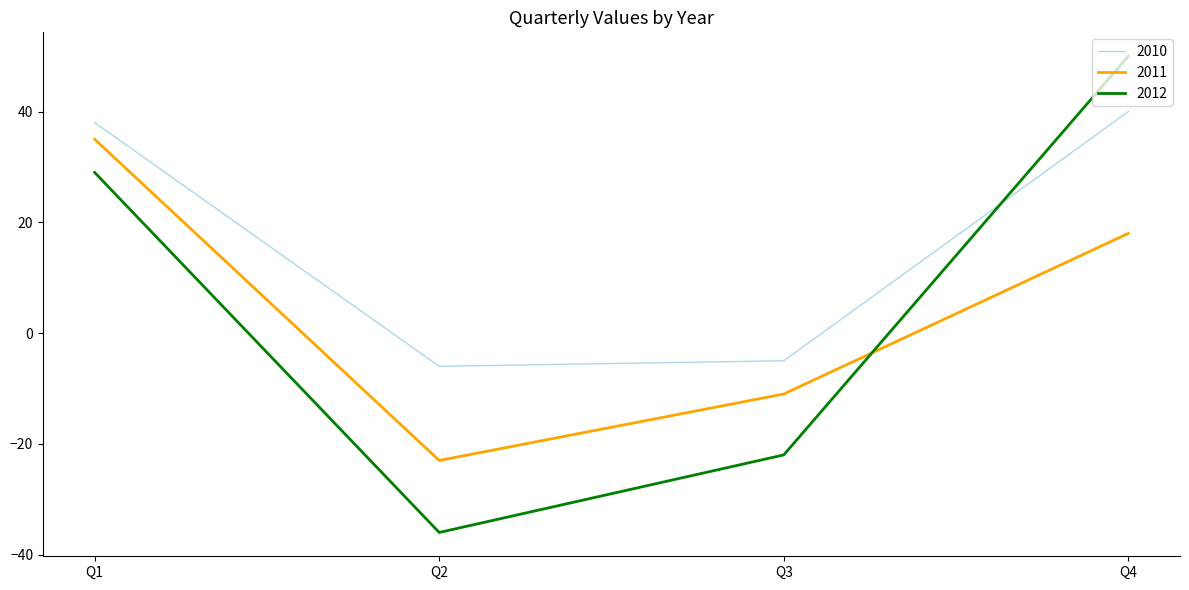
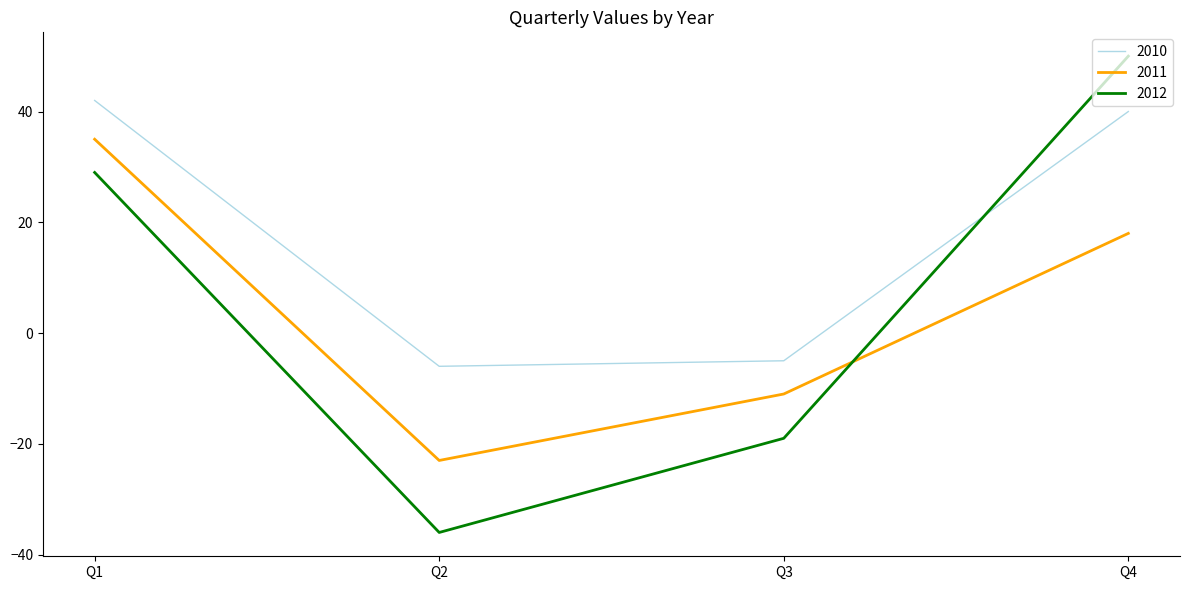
  {
    "2010": {
-     "Q1": 38,
+     "Q1": 42,
      "Q2": -6,
      "Q3": -5,
      "Q4": 40
    },
    "2011": {
      "Q1": 35,
      "Q2": -23,
      "Q3": -11,
      "Q4": 18
    },
    "2012": {
      "Q1": 29,
      "Q2": -36,
-     "Q3": -22
+     "Q3": -19
    }
  }
